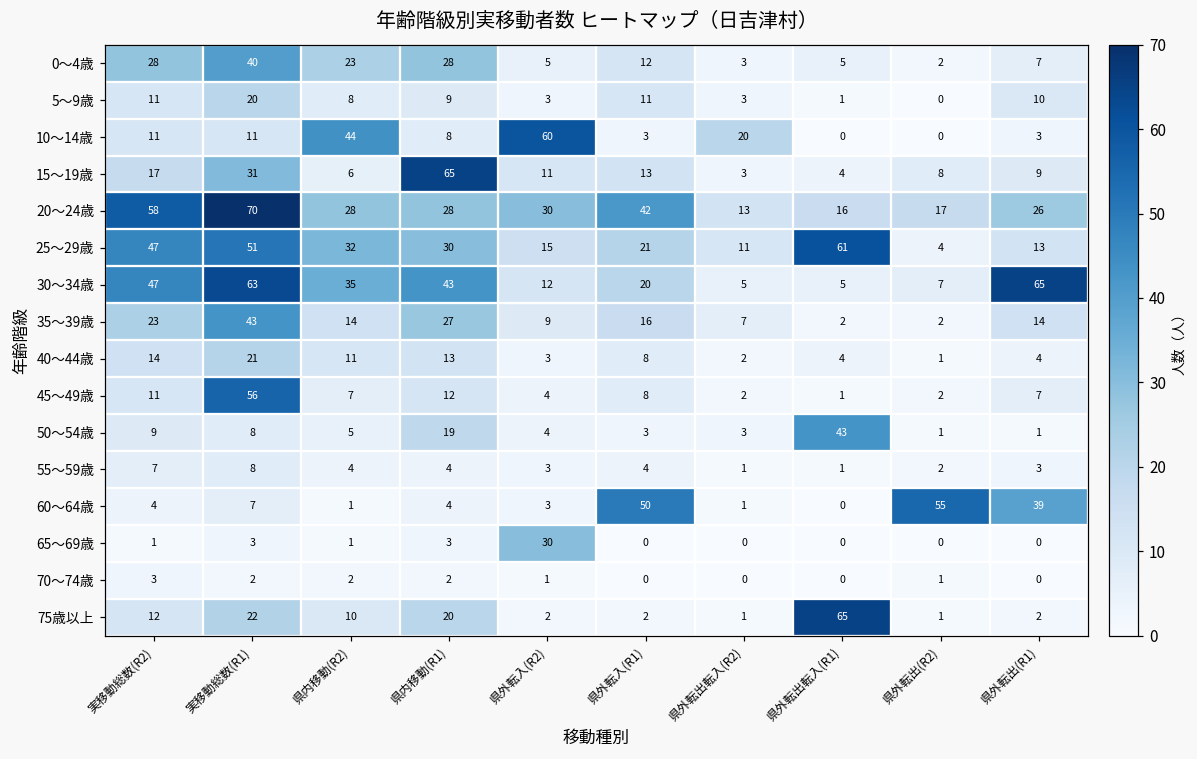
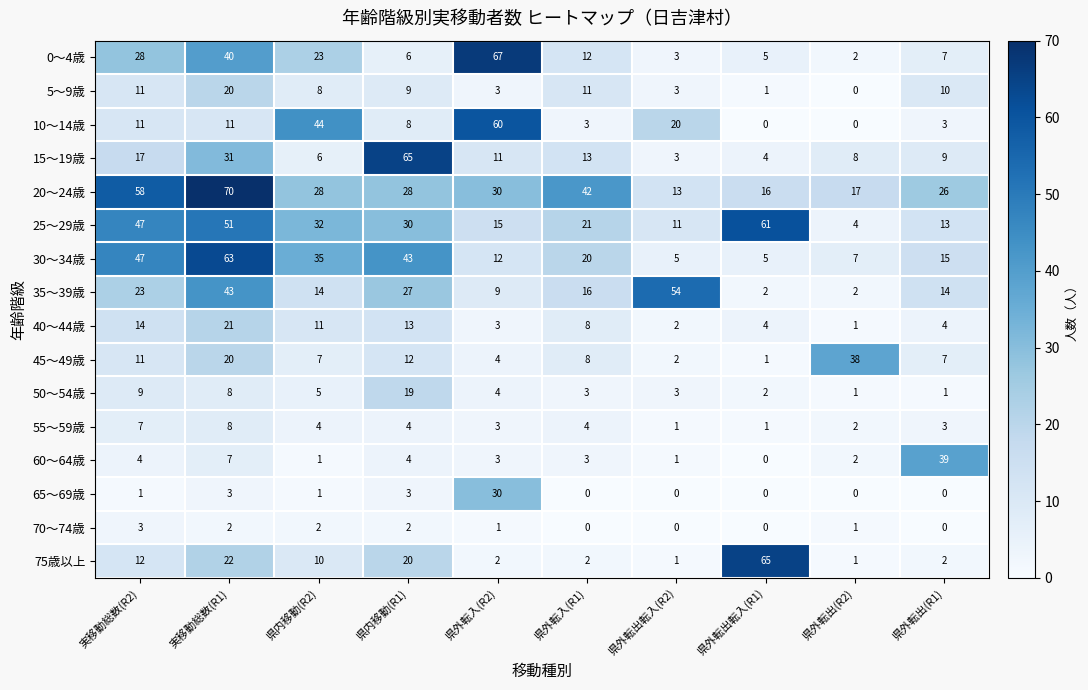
  {
    "0～4歳": {
      "実移動総数(R2)": 28,
      "実移動総数(R1)": 40,
      "県内移動(R2)": 23,
-     "県内移動(R1)": 28,
-     "県外転入(R2)": 5,
+     "県内移動(R1)": 6,
+     "県外転入(R2)": 67,
      "県外転入(R1)": 12,
      "県外転出転入(R2)": 3,
      "県外転出転入(R1)": 5,
      "県外転出(R2)": 2,
      "県外転出(R1)": 7
    },
    "5～9歳": {
      "実移動総数(R2)": 11,
      "実移動総数(R1)": 20,
      "県内移動(R2)": 8,
      "県内移動(R1)": 9,
      "県外転入(R2)": 3,
      "県外転入(R1)": 11,
      "県外転出転入(R2)": 3,
      "県外転出転入(R1)": 1,
      "県外転出(R2)": 0,
      "県外転出(R1)": 10
    },
    "10～14歳": {
      "実移動総数(R2)": 11,
      "実移動総数(R1)": 11,
      "県内移動(R2)": 44,
      "県内移動(R1)": 8,
      "県外転入(R2)": 60,
      "県外転入(R1)": 3,
      "県外転出転入(R2)": 20,
      "県外転出転入(R1)": 0,
      "県外転出(R2)": 0,
      "県外転出(R1)": 3
    },
    "15～19歳": {
      "実移動総数(R2)": 17,
      "実移動総数(R1)": 31,
      "県内移動(R2)": 6,
      "県内移動(R1)": 65,
      "県外転入(R2)": 11,
      "県外転入(R1)": 13,
      "県外転出転入(R2)": 3,
      "県外転出転入(R1)": 4,
      "県外転出(R2)": 8,
      "県外転出(R1)": 9
    },
    "20～24歳": {
      "実移動総数(R2)": 58,
      "実移動総数(R1)": 70,
      "県内移動(R2)": 28,
      "県内移動(R1)": 28,
      "県外転入(R2)": 30,
      "県外転入(R1)": 42,
      "県外転出転入(R2)": 13,
      "県外転出転入(R1)": 16,
      "県外転出(R2)": 17,
      "県外転出(R1)": 26
    },
    "25～29歳": {
      "実移動総数(R2)": 47,
      "実移動総数(R1)": 51,
      "県内移動(R2)": 32,
      "県内移動(R1)": 30,
      "県外転入(R2)": 15,
      "県外転入(R1)": 21,
      "県外転出転入(R2)": 11,
      "県外転出転入(R1)": 61,
      "県外転出(R2)": 4,
      "県外転出(R1)": 13
    },
    "30～34歳": {
      "実移動総数(R2)": 47,
      "実移動総数(R1)": 63,
      "県内移動(R2)": 35,
      "県内移動(R1)": 43,
      "県外転入(R2)": 12,
      "県外転入(R1)": 20,
      "県外転出転入(R2)": 5,
      "県外転出転入(R1)": 5,
      "県外転出(R2)": 7,
-     "県外転出(R1)": 65
+     "県外転出(R1)": 15
    },
    "35～39歳": {
      "実移動総数(R2)": 23,
      "実移動総数(R1)": 43,
      "県内移動(R2)": 14,
      "県内移動(R1)": 27,
      "県外転入(R2)": 9,
      "県外転入(R1)": 16,
-     "県外転出転入(R2)": 7,
+     "県外転出転入(R2)": 54,
      "県外転出転入(R1)": 2,
      "県外転出(R2)": 2,
      "県外転出(R1)": 14
    },
    "40～44歳": {
      "実移動総数(R2)": 14,
      "実移動総数(R1)": 21,
      "県内移動(R2)": 11,
      "県内移動(R1)": 13,
      "県外転入(R2)": 3,
      "県外転入(R1)": 8,
      "県外転出転入(R2)": 2,
      "県外転出転入(R1)": 4,
      "県外転出(R2)": 1,
      "県外転出(R1)": 4
    },
    "45～49歳": {
      "実移動総数(R2)": 11,
-     "実移動総数(R1)": 56,
+     "実移動総数(R1)": 20,
      "県内移動(R2)": 7,
      "県内移動(R1)": 12,
      "県外転入(R2)": 4,
      "県外転入(R1)": 8,
      "県外転出転入(R2)": 2,
      "県外転出転入(R1)": 1,
-     "県外転出(R2)": 2,
+     "県外転出(R2)": 38,
      "県外転出(R1)": 7
    },
    "50～54歳": {
      "実移動総数(R2)": 9,
      "実移動総数(R1)": 8,
      "県内移動(R2)": 5,
      "県内移動(R1)": 19,
      "県外転入(R2)": 4,
      "県外転入(R1)": 3,
      "県外転出転入(R2)": 3,
-     "県外転出転入(R1)": 43,
+     "県外転出転入(R1)": 2,
      "県外転出(R2)": 1,
      "県外転出(R1)": 1
    },
    "55～59歳": {
      "実移動総数(R2)": 7,
      "実移動総数(R1)": 8,
      "県内移動(R2)": 4,
      "県内移動(R1)": 4,
      "県外転入(R2)": 3,
      "県外転入(R1)": 4,
      "県外転出転入(R2)": 1,
      "県外転出転入(R1)": 1,
      "県外転出(R2)": 2,
      "県外転出(R1)": 3
    },
    "60～64歳": {
      "実移動総数(R2)": 4,
      "実移動総数(R1)": 7,
      "県内移動(R2)": 1,
      "県内移動(R1)": 4,
      "県外転入(R2)": 3,
-     "県外転入(R1)": 50,
+     "県外転入(R1)": 3,
      "県外転出転入(R2)": 1,
      "県外転出転入(R1)": 0,
-     "県外転出(R2)": 55,
+     "県外転出(R2)": 2,
      "県外転出(R1)": 39
    },
    "65～69歳": {
      "実移動総数(R2)": 1,
      "実移動総数(R1)": 3,
      "県内移動(R2)": 1,
      "県内移動(R1)": 3,
      "県外転入(R2)": 30,
      "県外転入(R1)": 0,
      "県外転出転入(R2)": 0,
      "県外転出転入(R1)": 0,
      "県外転出(R2)": 0,
      "県外転出(R1)": 0
    },
    "70～74歳": {
      "実移動総数(R2)": 3,
      "実移動総数(R1)": 2,
      "県内移動(R2)": 2,
      "県内移動(R1)": 2,
      "県外転入(R2)": 1,
      "県外転入(R1)": 0,
      "県外転出転入(R2)": 0,
      "県外転出転入(R1)": 0,
      "県外転出(R2)": 1,
      "県外転出(R1)": 0
    },
    "75歳以上": {
      "実移動総数(R2)": 12,
      "実移動総数(R1)": 22,
      "県内移動(R2)": 10,
      "県内移動(R1)": 20,
      "県外転入(R2)": 2,
      "県外転入(R1)": 2,
      "県外転出転入(R2)": 1,
      "県外転出転入(R1)": 65,
      "県外転出(R2)": 1,
      "県外転出(R1)": 2
    }
  }
